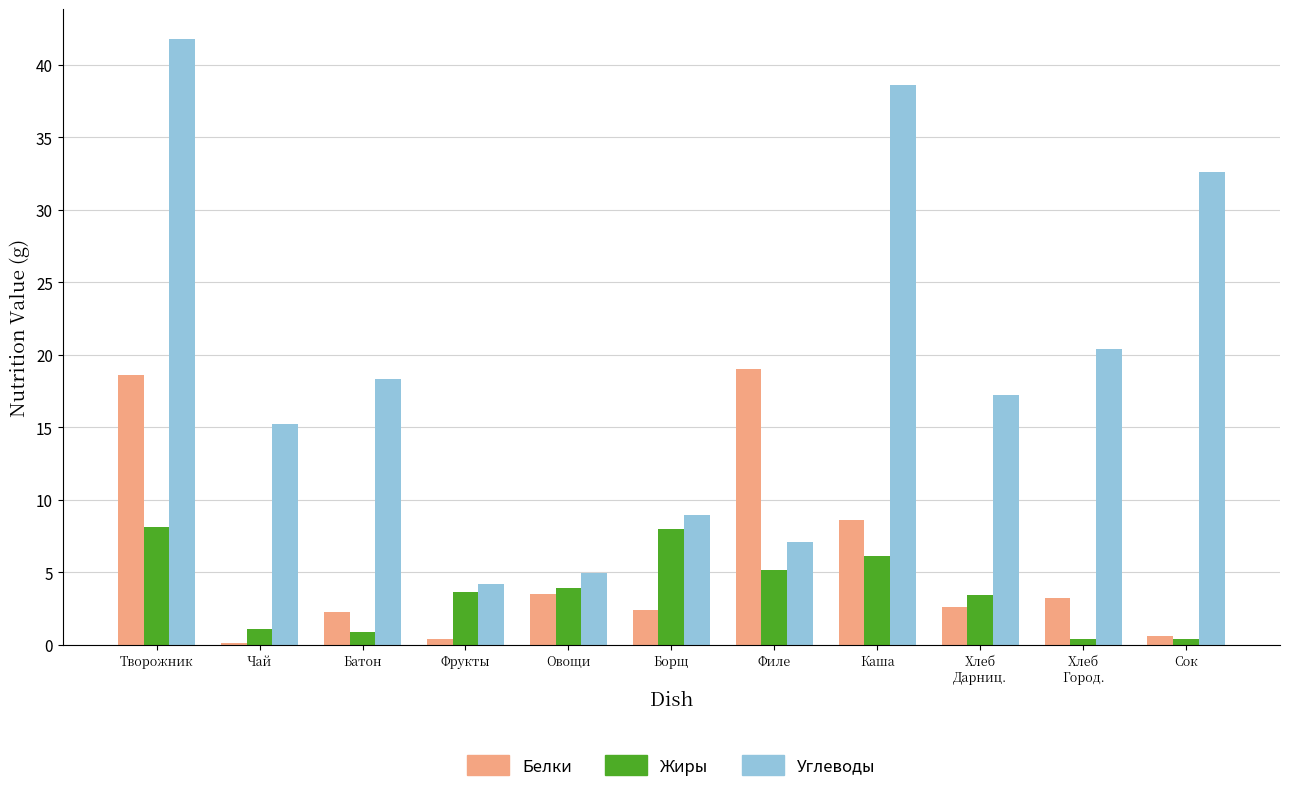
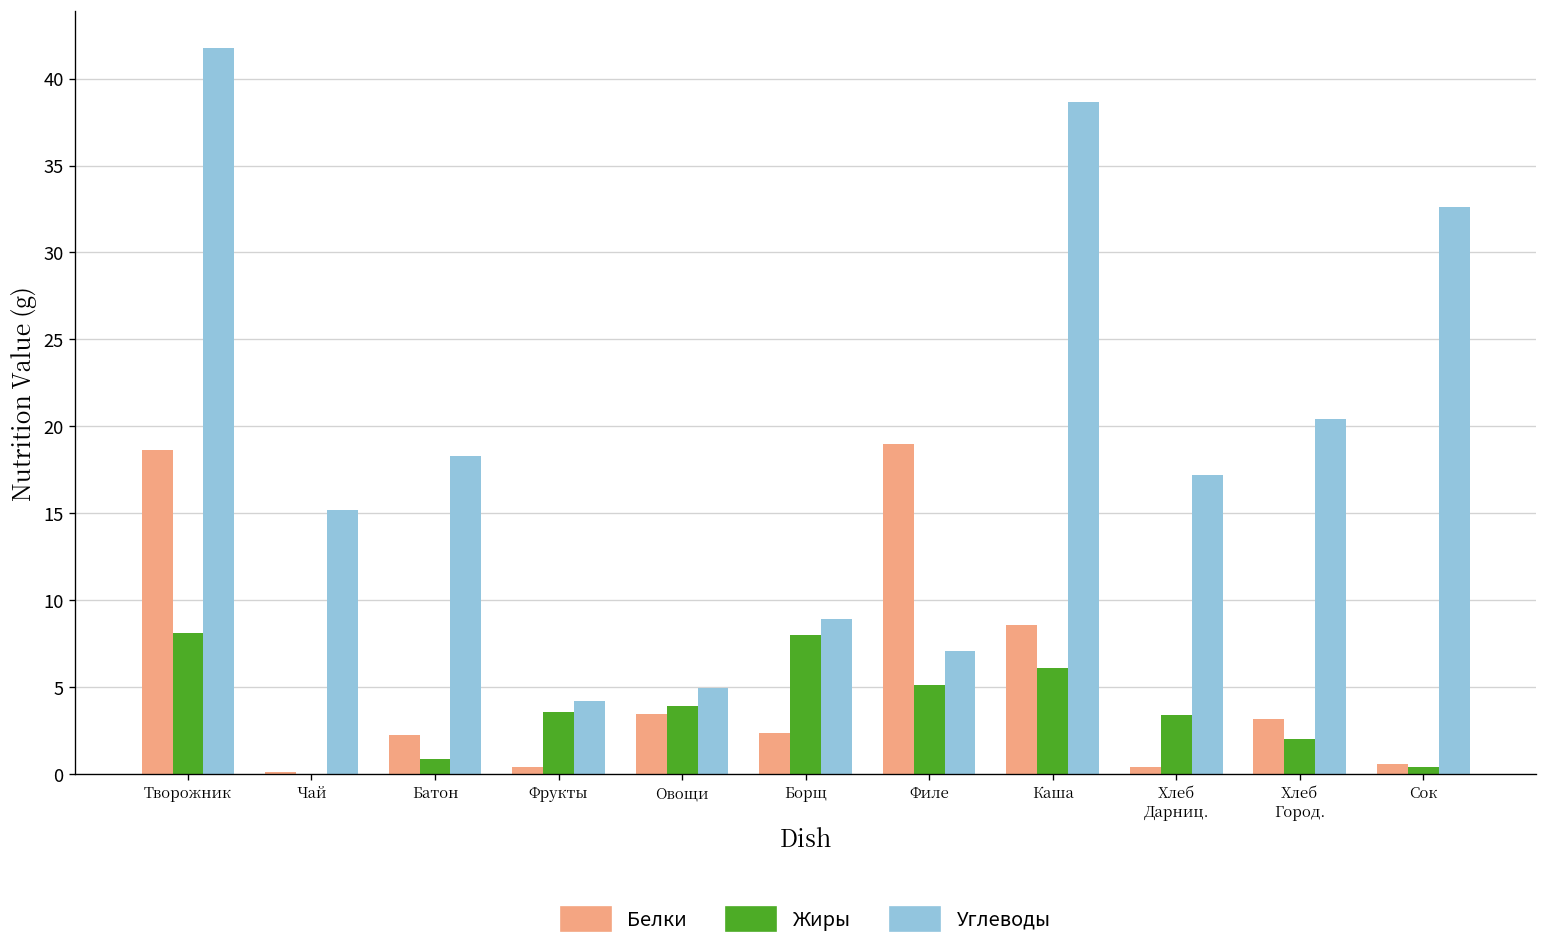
  {
    "Белки": {
      "Творожник": 18.6,
      "Батон": 2.3,
      "Фрукты": 0.4,
      "Овощи": 3.5,
      "Борщ": 2.4,
      "Филе": 19.0,
      "Каша": 8.6,
-     "Хлеб Дарниц.": 2.6,
+     "Хлеб Дарниц.": 0.4,
      "Хлеб Город.": 3.2,
      "Сок": 0.6
    },
    "Жиры": {
      "Творожник": 8.1,
-     "Чай": 1.1,
+     "Чай": 0.0,
      "Батон": 0.9,
      "Фрукты": 3.6,
      "Овощи": 3.9,
      "Борщ": 8.0,
      "Филе": 5.1,
      "Каша": 6.1,
      "Хлеб Дарниц.": 3.4,
-     "Хлеб Город.": 0.4,
+     "Хлеб Город.": 2.0,
      "Сок": 0.4
    },
    "Углеводы": {
      "Творожник": 41.8,
      "Чай": 15.2,
      "Батон": 18.3,
      "Фрукты": 4.2,
      "Овощи": 4.9,
      "Борщ": 8.9,
      "Филе": 7.1,
      "Каша": 38.6,
      "Хлеб Дарниц.": 17.2,
      "Хлеб Город.": 20.4,
      "Сок": 32.6
    }
  }
